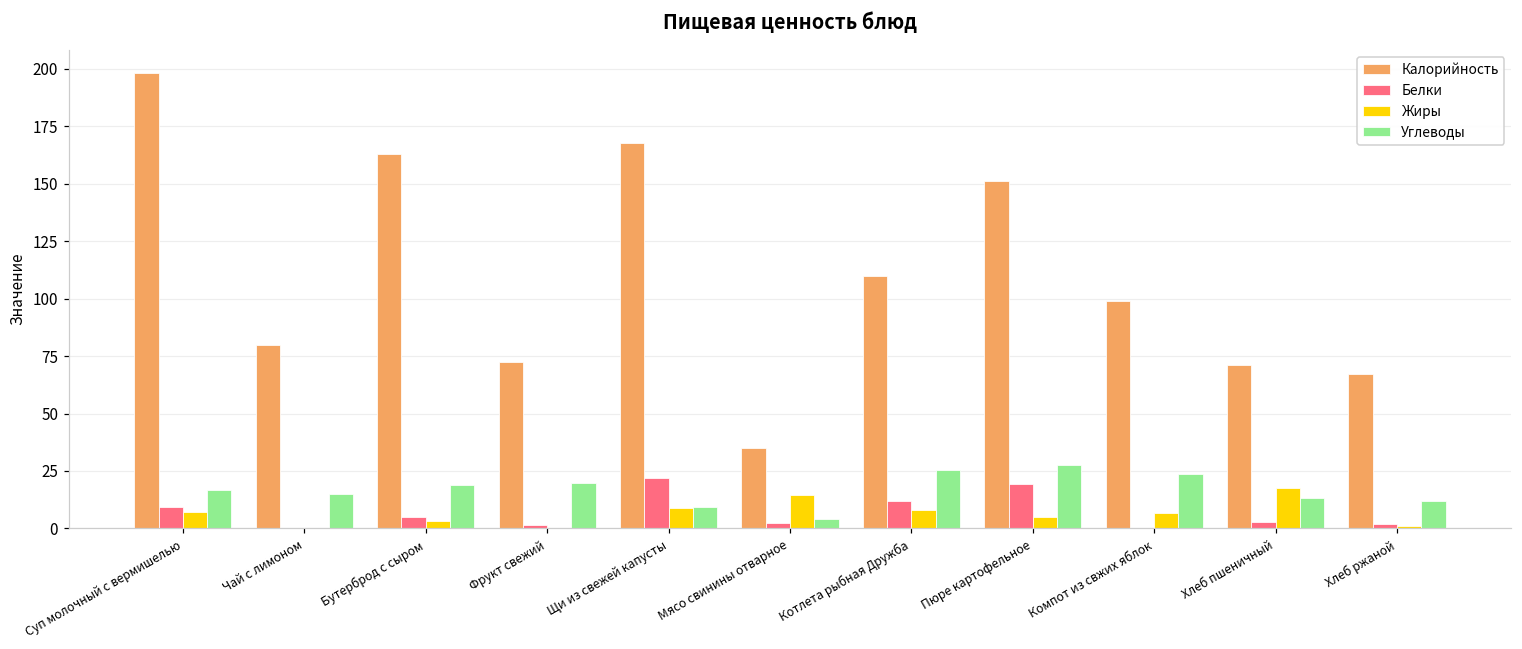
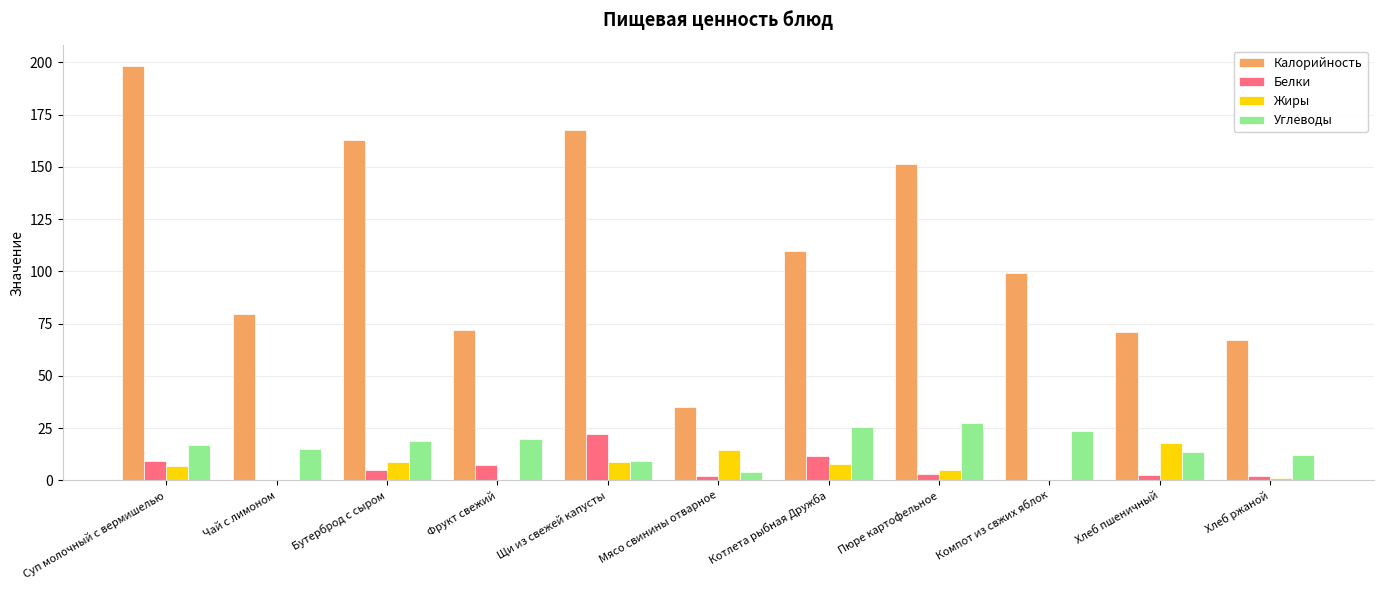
  {
    "Калорийность": {
      "Суп молочный с вермишелью": 198,
      "Чай с лимоном": 80,
      "Бутерброд с сыром": 163,
      "Фрукт свежий": 72,
      "Щи из свежей капусты": 168,
      "Мясо свинины отварное": 35,
      "Котлета рыбная Дружба": 110,
      "Пюре картофельное": 151,
      "Компот из свжих яблок": 99,
      "Хлеб пшеничный": 71,
      "Хлеб ржаной": 67
    },
    "Белки": {
      "Суп молочный с вермишелью": 9,
      "Чай с лимоном": 0,
      "Бутерброд с сыром": 5,
-     "Фрукт свежий": 1,
+     "Фрукт свежий": 7,
      "Щи из свежей капусты": 22,
      "Мясо свинины отварное": 2,
      "Котлета рыбная Дружба": 12,
-     "Пюре картофельное": 19,
+     "Пюре картофельное": 3,
      "Хлеб пшеничный": 3,
      "Хлеб ржаной": 2
    },
    "Жиры": {
      "Суп молочный с вермишелью": 7,
      "Чай с лимоном": 0,
-     "Бутерброд с сыром": 3,
+     "Бутерброд с сыром": 9,
      "Фрукт свежий": 0,
      "Щи из свежей капусты": 9,
      "Мясо свинины отварное": 14,
      "Котлета рыбная Дружба": 8,
      "Пюре картофельное": 5,
-     "Компот из свжих яблок": 7,
+     "Компот из свжих яблок": 0,
      "Хлеб пшеничный": 18
    },
    "Углеводы": {
      "Суп молочный с вермишелью": 17,
      "Чай с лимоном": 15,
      "Бутерброд с сыром": 19,
      "Фрукт свежий": 20,
      "Щи из свежей капусты": 9,
      "Мясо свинины отварное": 4,
      "Котлета рыбная Дружба": 25,
      "Пюре картофельное": 28,
      "Компот из свжих яблок": 24,
      "Хлеб пшеничный": 13,
      "Хлеб ржаной": 12
    }
  }
